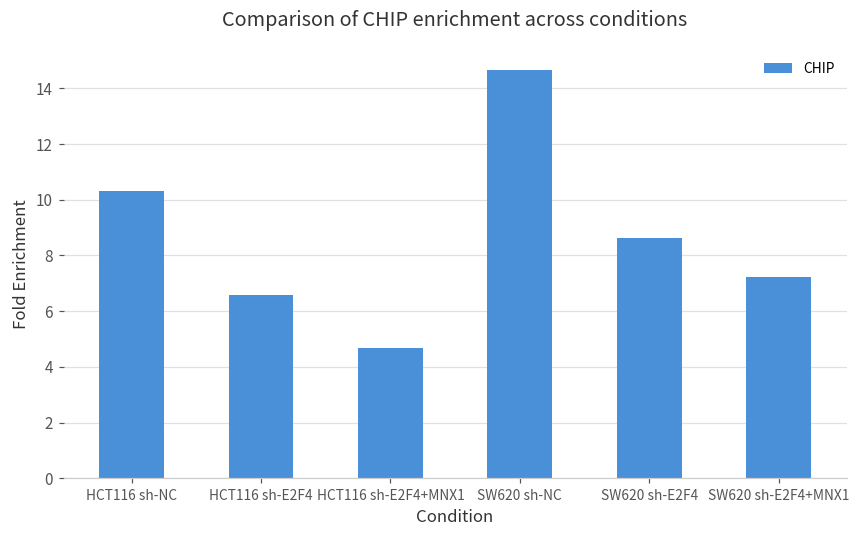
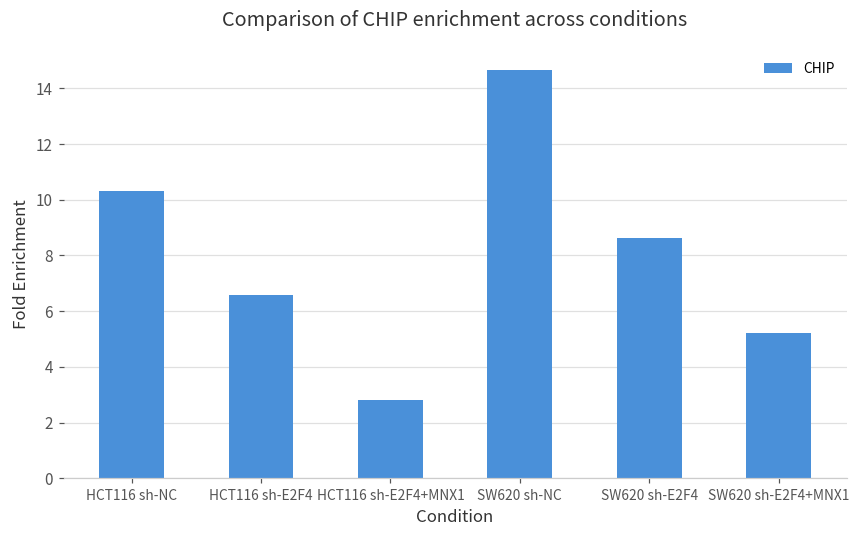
  {
    "HCT116 sh-NC": 10.3,
    "HCT116 sh-E2F4": 6.6,
-   "HCT116 sh-E2F4+MNX1": 4.7,
+   "HCT116 sh-E2F4+MNX1": 2.8,
    "SW620 sh-NC": 14.7,
    "SW620 sh-E2F4": 8.6,
-   "SW620 sh-E2F4+MNX1": 7.2
+   "SW620 sh-E2F4+MNX1": 5.2
  }
